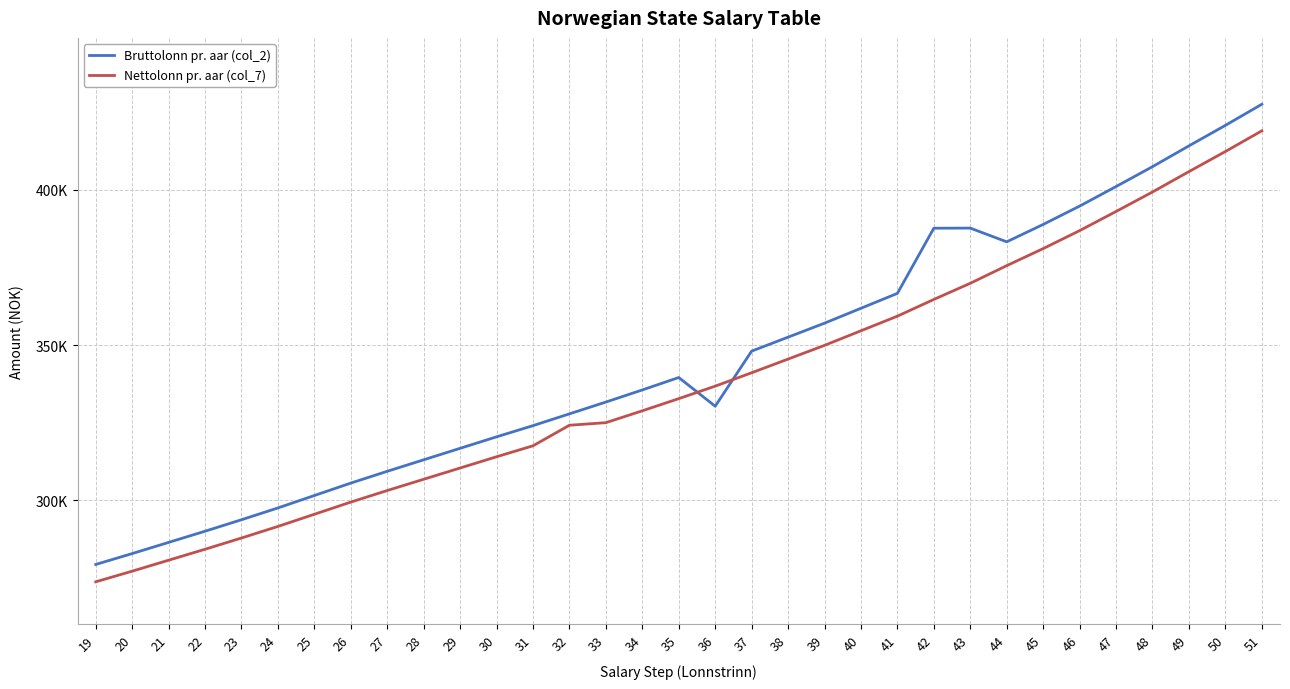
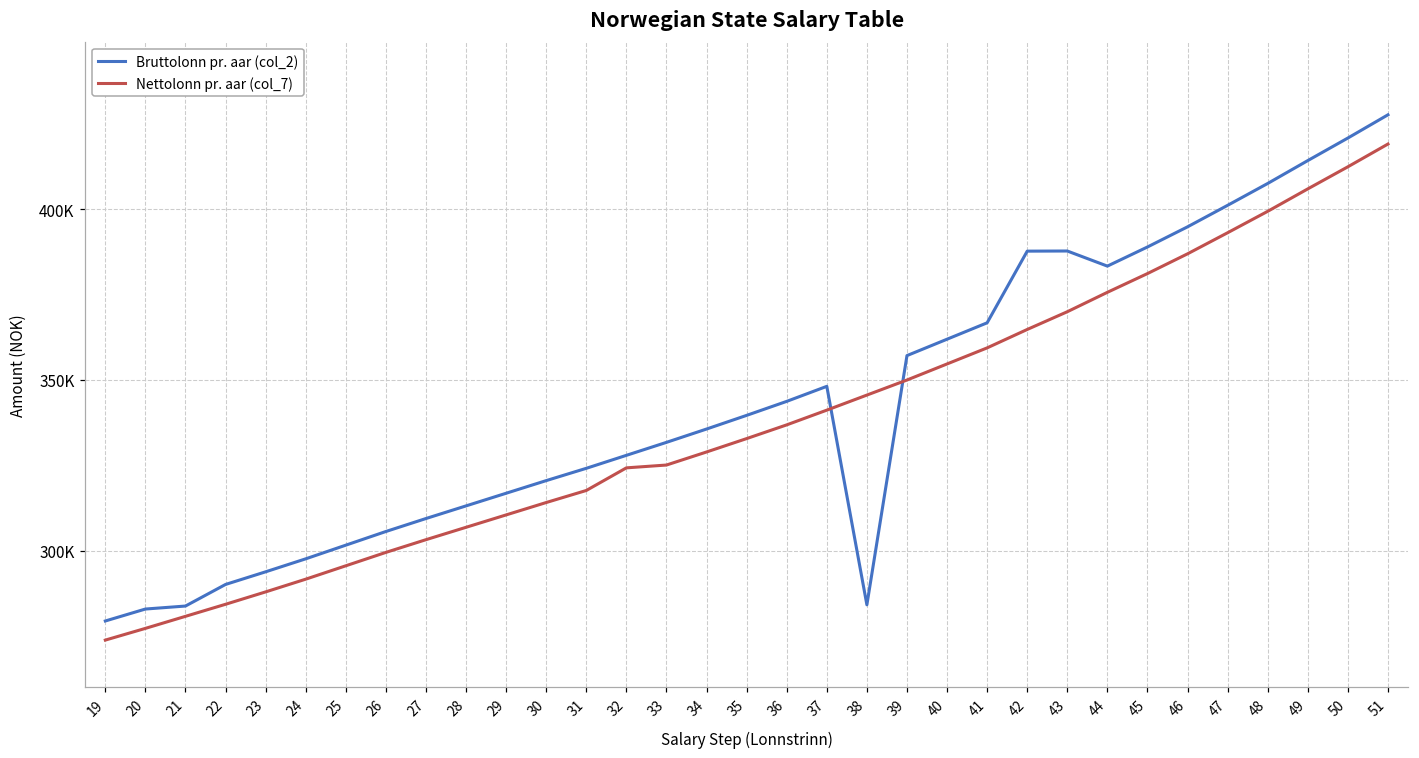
  {
    "Bruttolonn pr. aar (col_2)": {
      "19": 279000,
      "20": 283000,
-     "21": 287000,
+     "21": 284000,
      "22": 290000,
      "23": 294000,
      "24": 298000,
      "25": 302000,
      "26": 306000,
      "27": 309000,
      "28": 313000,
      "29": 317000,
      "30": 321000,
      "31": 324000,
      "32": 328000,
      "33": 332000,
      "34": 336000,
      "35": 340000,
-     "36": 330000,
+     "36": 344000,
      "37": 348000,
-     "38": 353000,
+     "38": 284000,
      "39": 357000,
      "40": 362000,
      "41": 367000,
      "42": 388000,
      "43": 388000,
      "44": 383000,
      "45": 389000,
      "46": 395000,
      "47": 401000,
      "48": 408000,
      "49": 414000,
      "50": 421000,
      "51": 428000
    },
    "Nettolonn pr. aar (col_7)": {
      "19": 274000,
      "20": 277000,
      "21": 281000,
      "22": 284000,
      "23": 288000,
      "24": 292000,
      "25": 296000,
      "26": 299000,
      "27": 303000,
      "28": 307000,
      "29": 310000,
      "30": 314000,
      "31": 318000,
      "32": 324000,
      "33": 325000,
      "34": 329000,
      "35": 333000,
      "36": 337000,
      "37": 341000,
      "38": 346000,
      "39": 350000,
      "40": 355000,
      "41": 359000,
      "42": 365000,
      "43": 370000,
      "44": 376000,
      "45": 381000,
      "46": 387000,
      "47": 393000,
      "48": 399000,
      "49": 406000,
      "50": 412000,
      "51": 419000
    }
  }
